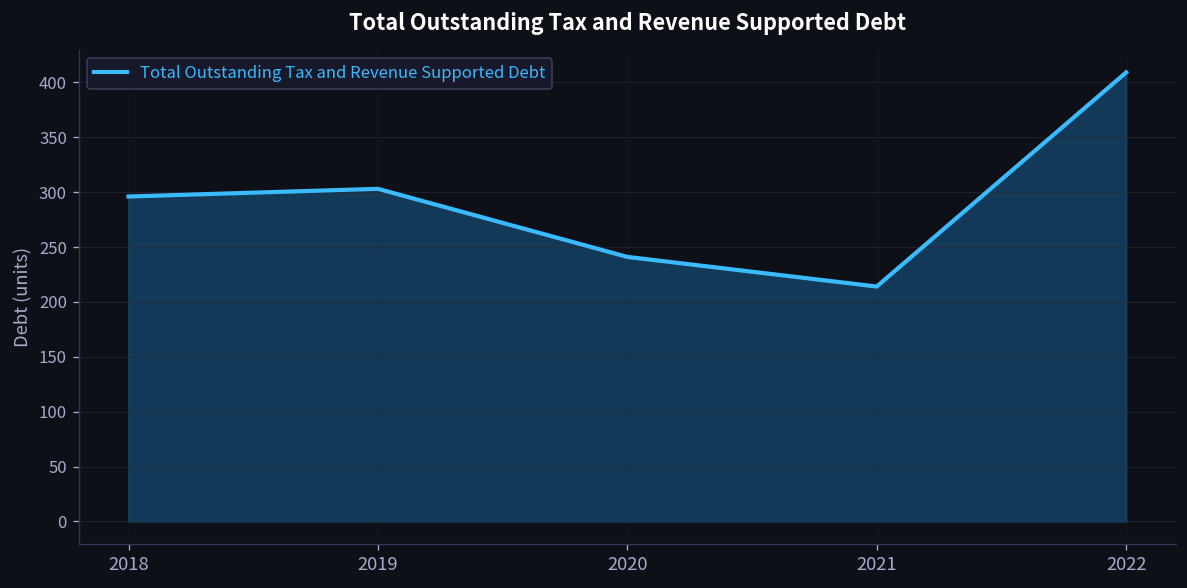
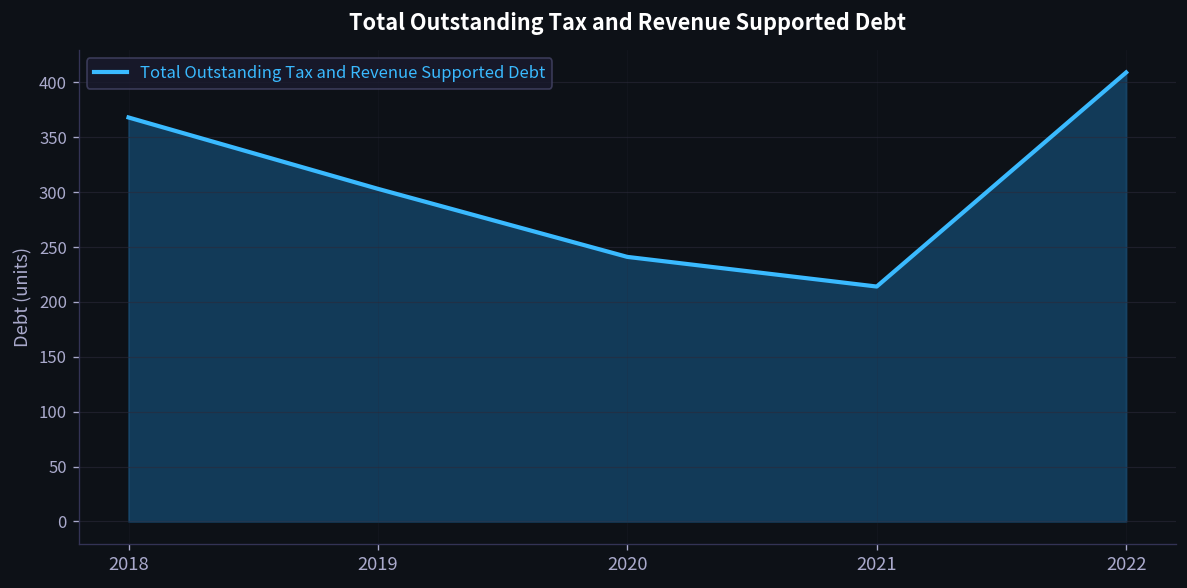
  {
-   "2018": 300,
+   "2018": 370,
    "2019": 300,
    "2020": 240,
    "2021": 210,
    "2022": 410
  }
